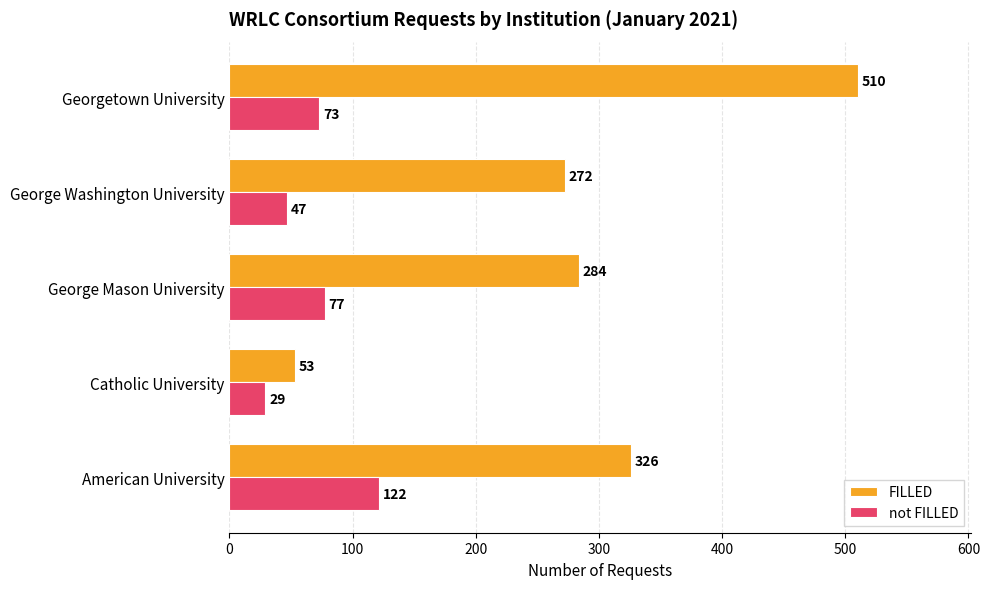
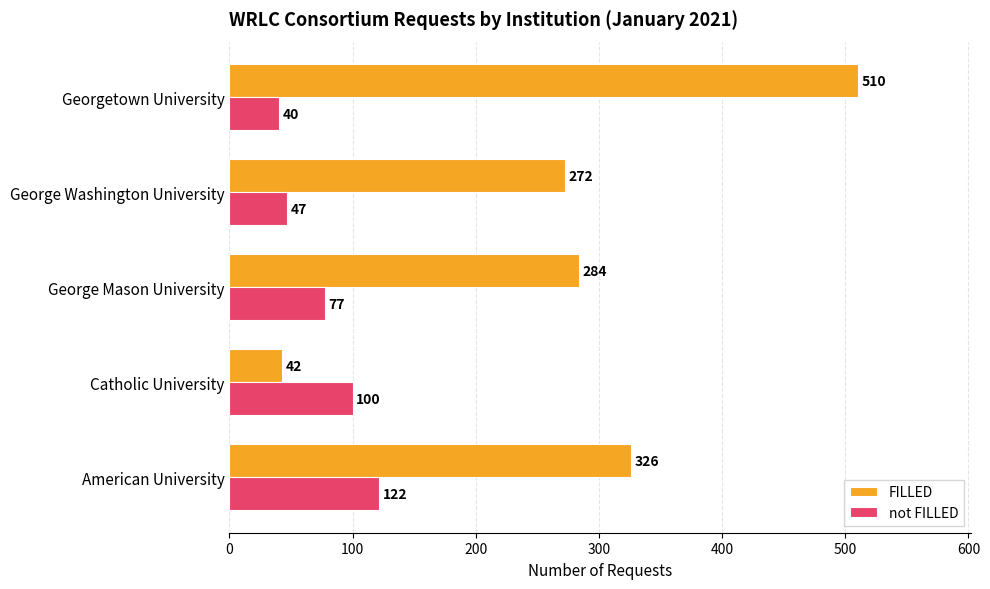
  {
    "FILLED": {
      "Georgetown University": 510,
      "George Washington University": 272,
      "George Mason University": 284,
-     "Catholic University": 53,
+     "Catholic University": 42,
      "American University": 326
    },
    "not FILLED": {
-     "Georgetown University": 73,
+     "Georgetown University": 40,
      "George Washington University": 47,
      "George Mason University": 77,
-     "Catholic University": 29,
+     "Catholic University": 100,
      "American University": 122
    }
  }
